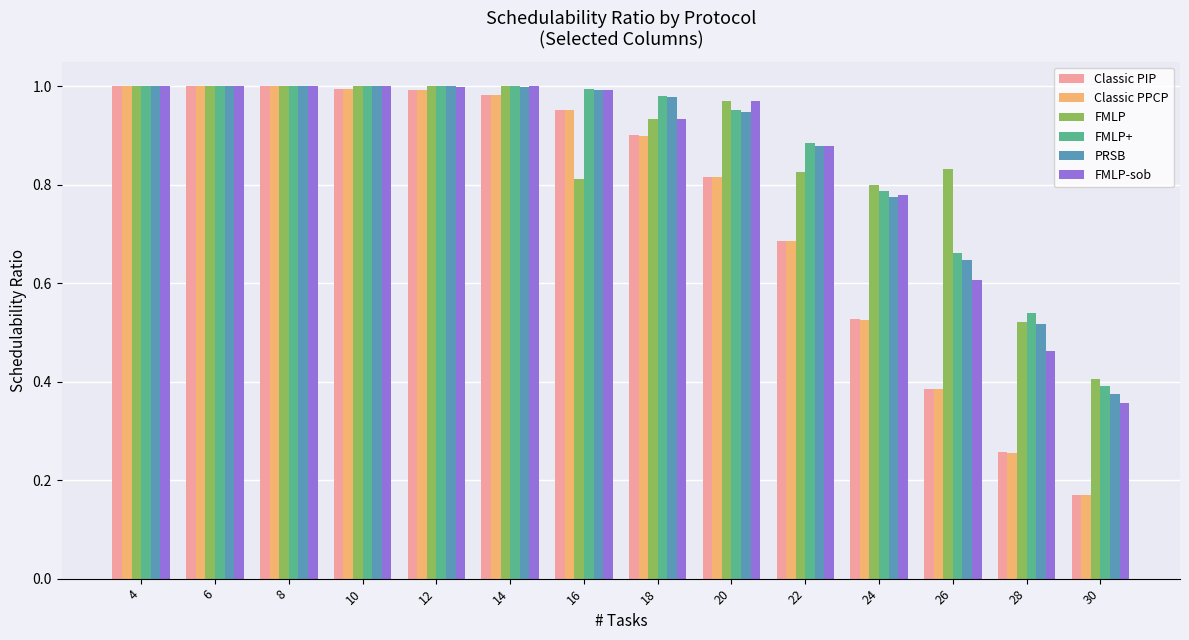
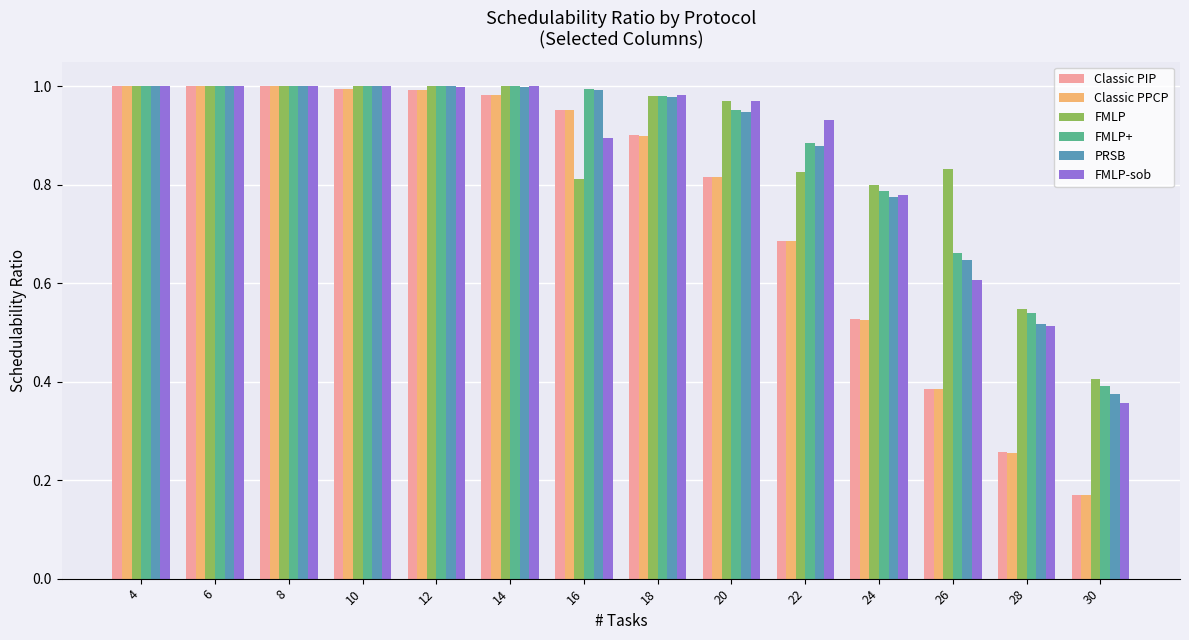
  {
    "FMLP": {
      "4": 1.00,
      "6": 1.00,
      "8": 1.00,
      "10": 1.00,
      "12": 1.00,
      "14": 1.00,
      "16": 0.81,
-     "18": 0.93,
+     "18": 0.98,
      "20": 0.97,
      "22": 0.83,
      "24": 0.80,
      "26": 0.83,
-     "28": 0.52,
+     "28": 0.55,
      "30": 0.41
    },
    "FMLP-sob": {
      "4": 1.00,
      "6": 1.00,
      "8": 1.00,
      "10": 1.00,
      "12": 1.00,
      "14": 1.00,
-     "16": 0.99,
-     "18": 0.93,
+     "16": 0.90,
+     "18": 0.98,
      "20": 0.97,
-     "22": 0.88,
+     "22": 0.93,
      "24": 0.78,
      "26": 0.61,
-     "28": 0.46,
+     "28": 0.51,
      "30": 0.36
    }
  }
